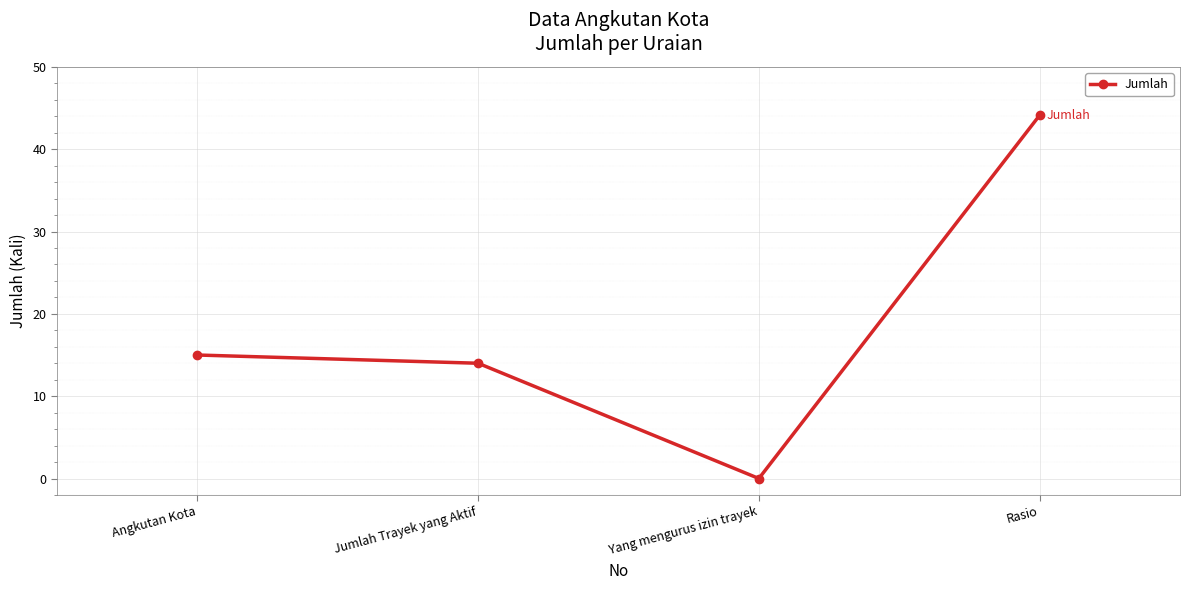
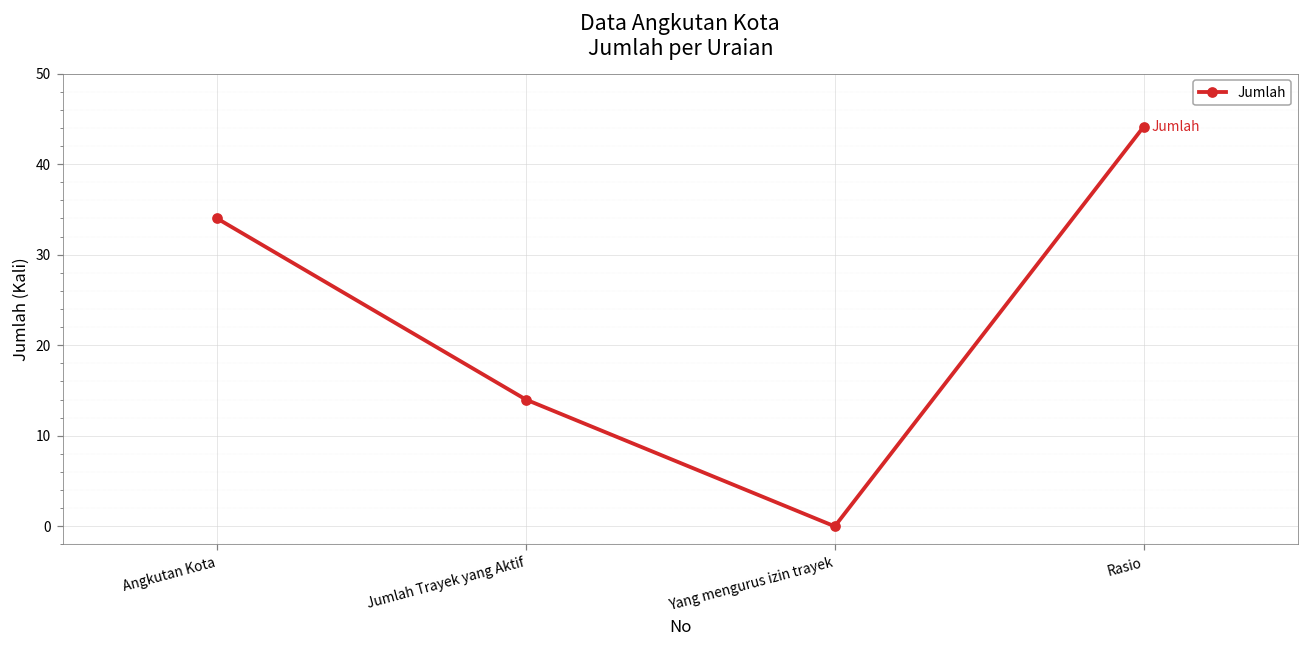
  {
-   "Angkutan Kota": 15,
+   "Angkutan Kota": 34,
    "Jumlah Trayek yang Aktif": 14,
    "Yang mengurus izin trayek": 0,
    "Rasio": 44
  }
